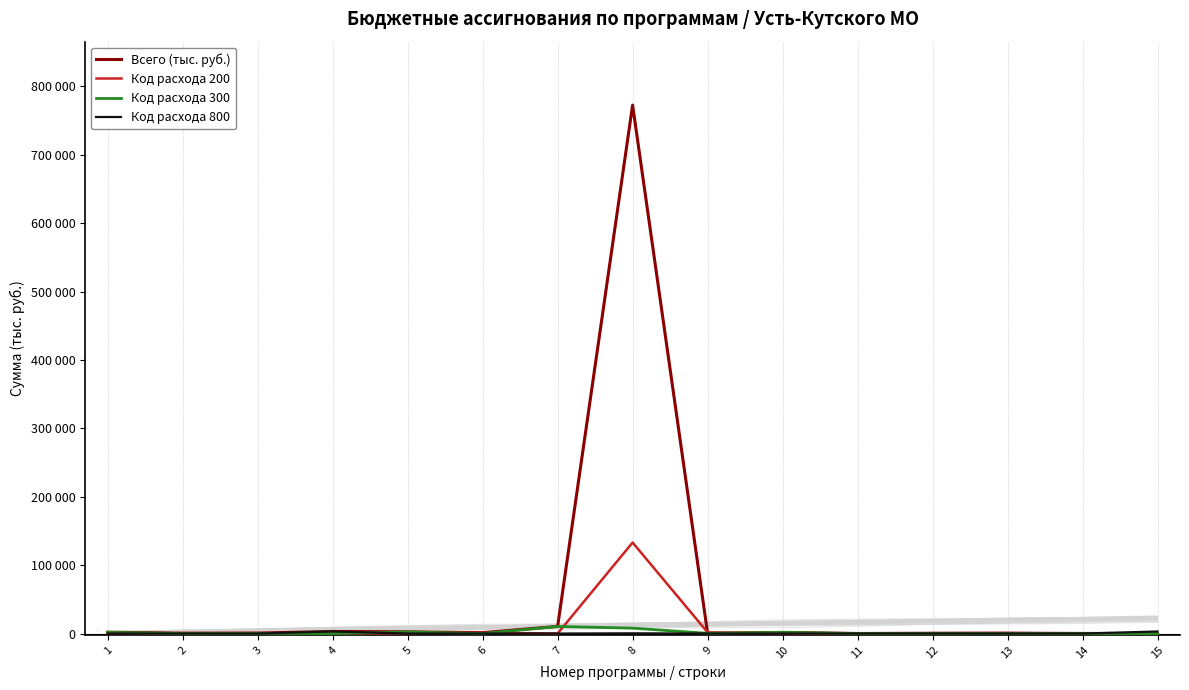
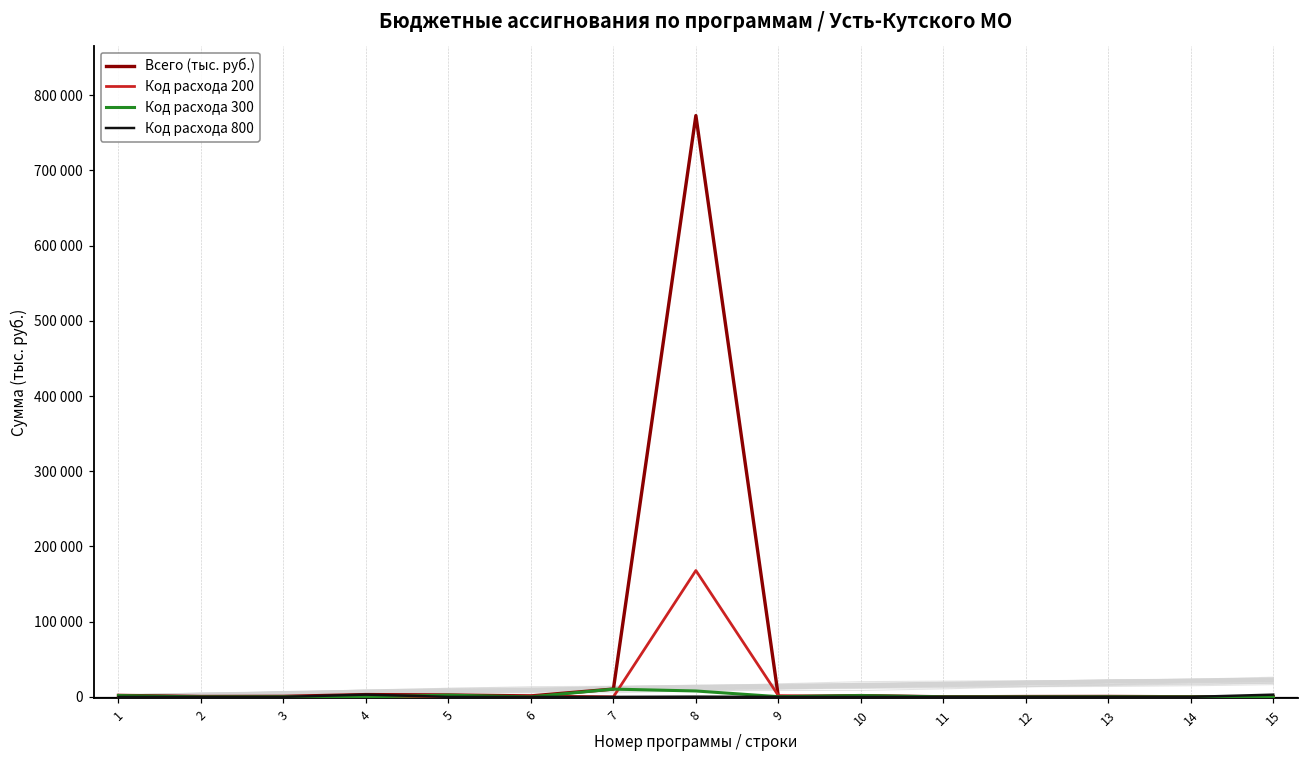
  {
    "Всего (тыс. руб.)": {
      "8": 770000
    },
    "Код расхода 200": {
-     "8": 130000
+     "8": 170000
    },
    "Код расхода 800": {
      "8": 0
    }
  }
